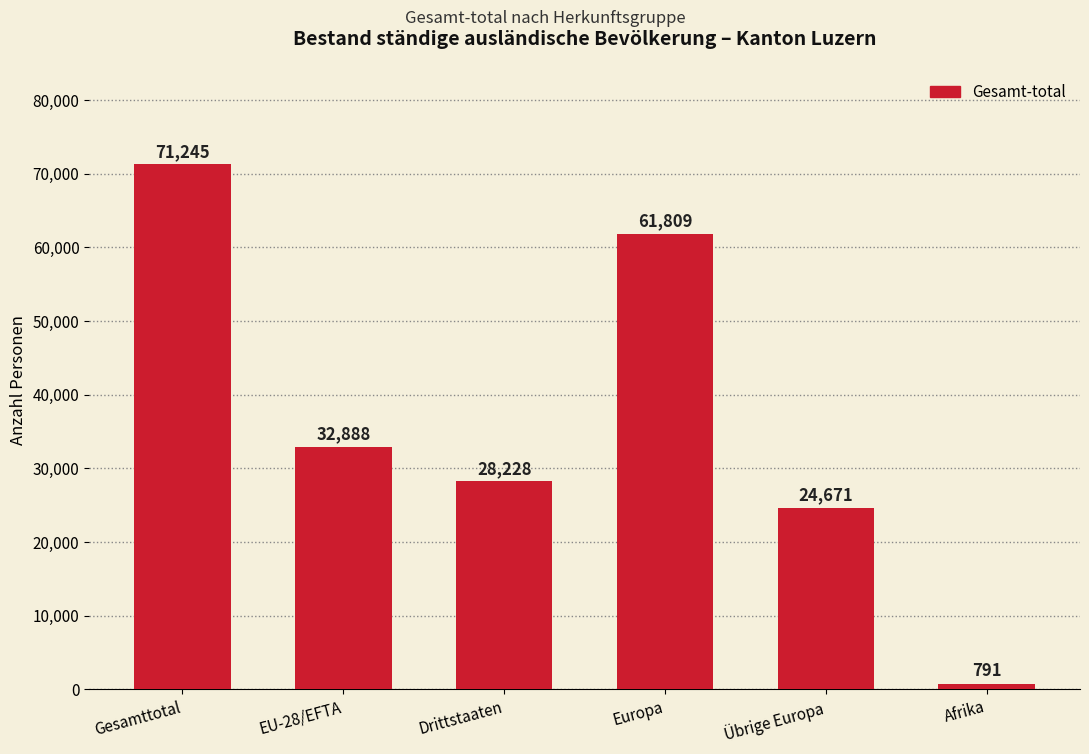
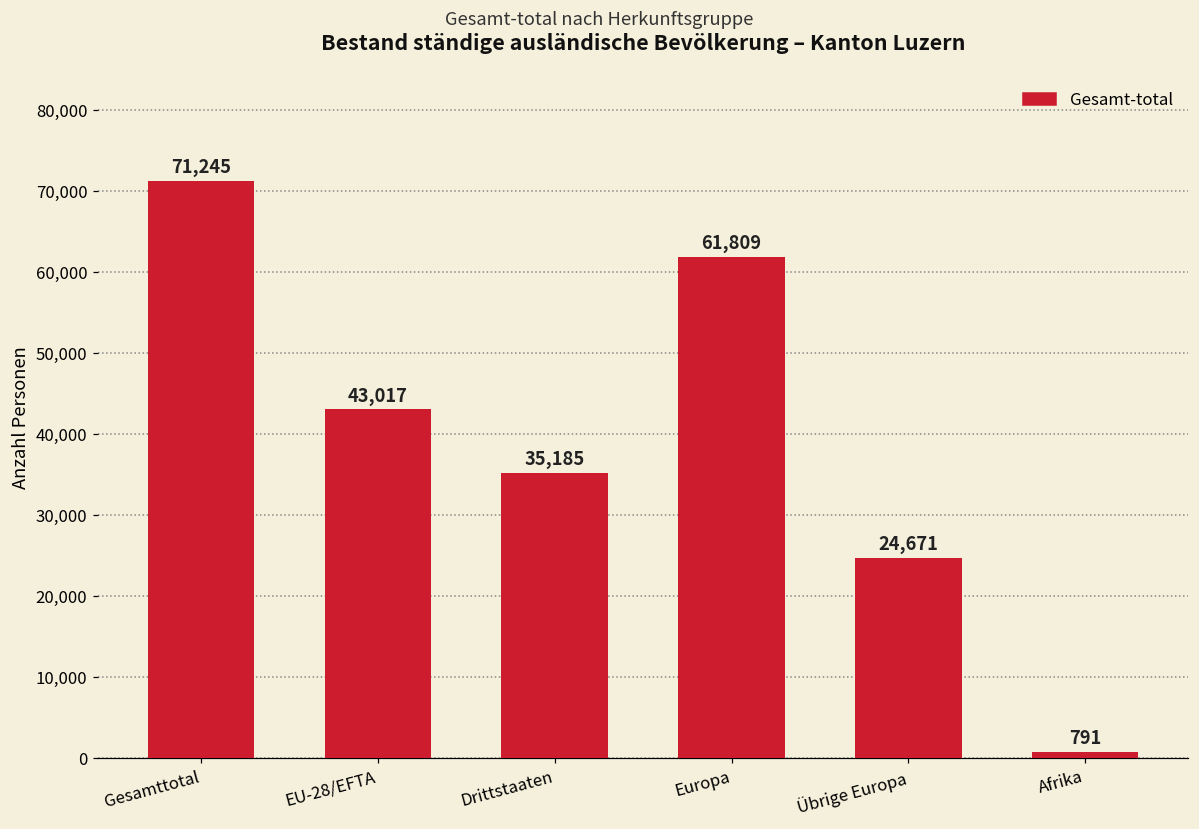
  {
    "Gesamttotal": "71,245",
-   "EU-28/EFTA": "32,888",
-   "Drittstaaten": "28,228",
+   "EU-28/EFTA": "43,017",
+   "Drittstaaten": "35,185",
    "Europa": "61,809",
    "Übrige Europa": "24,671",
    "Afrika": "791"
  }
